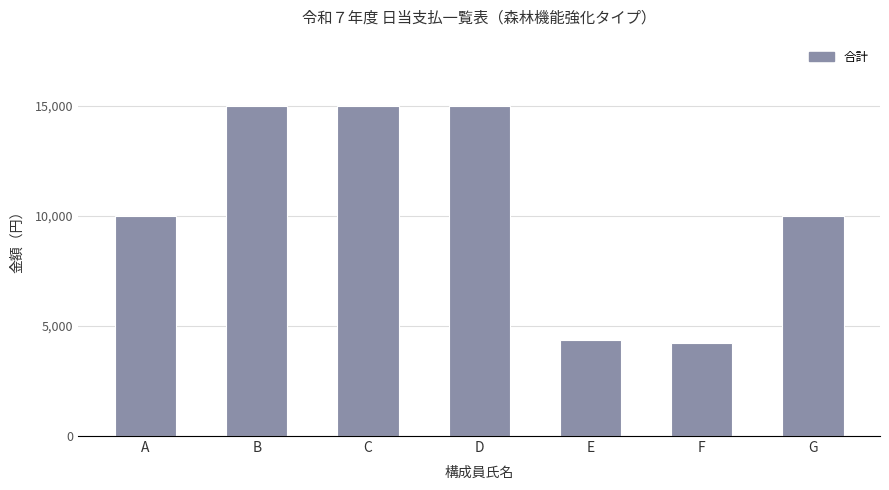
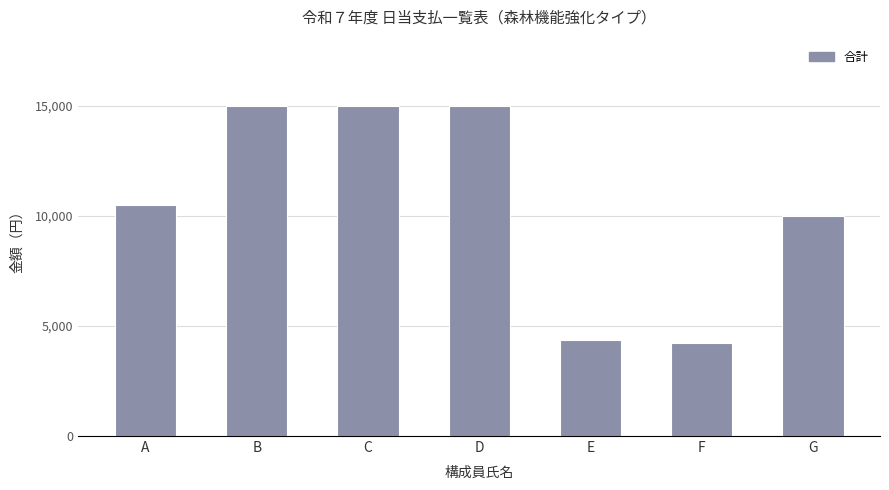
  {
-   "A": "10,000",
+   "A": "10,500",
    "B": "15,000",
    "C": "15,000",
    "D": "15,000",
    "E": "4,400",
    "F": "4,200",
    "G": "10,000"
  }
